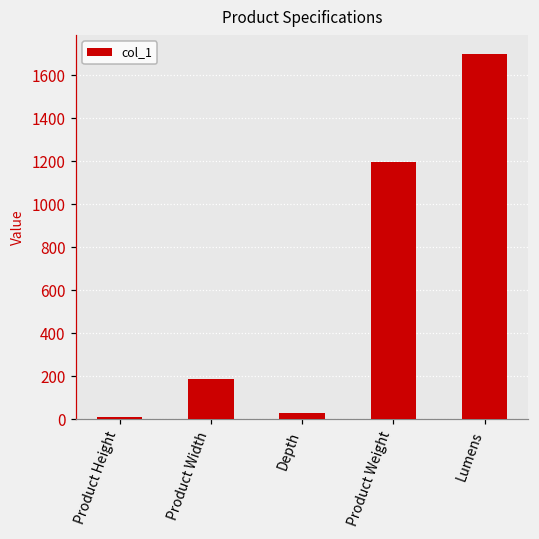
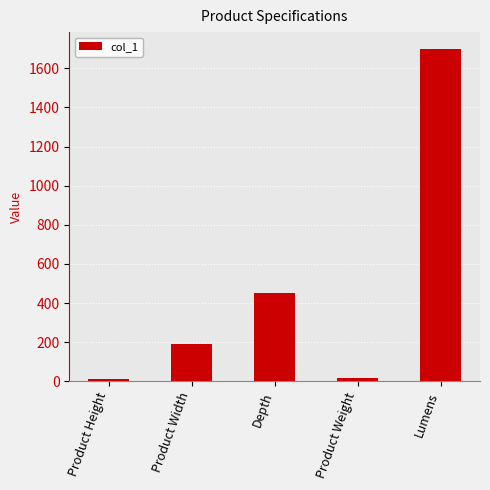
  {
    "Product Width": 190,
-   "Depth": 30,
-   "Product Weight": 1200,
+   "Depth": 450,
+   "Product Weight": 20,
    "Lumens": 1700
  }
